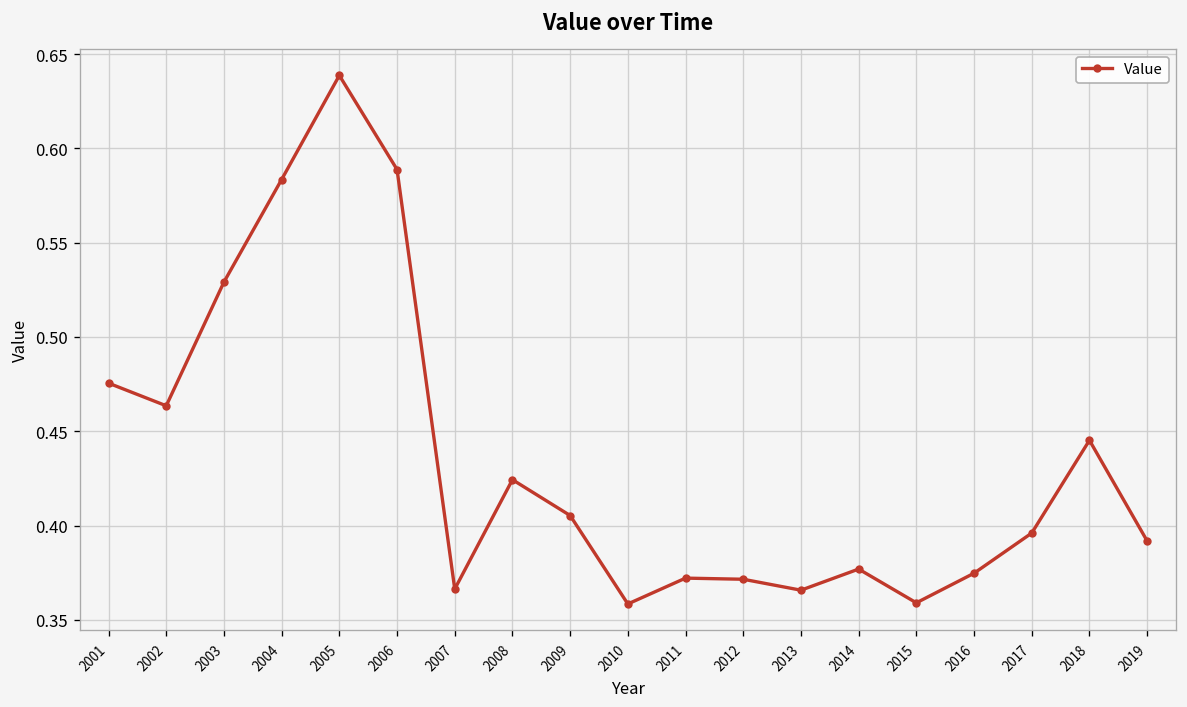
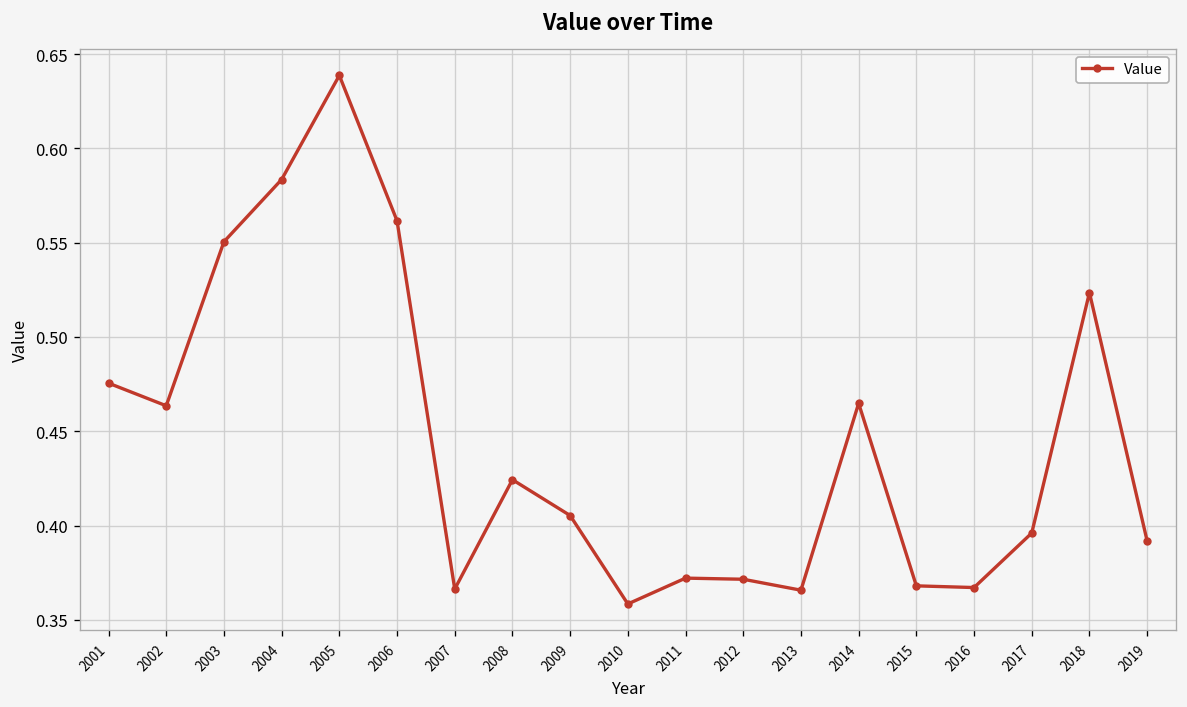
  {
    "2001": 0.476,
    "2002": 0.464,
-   "2003": 0.529,
+   "2003": 0.551,
    "2004": 0.584,
    "2005": 0.639,
-   "2006": 0.589,
+   "2006": 0.562,
    "2007": 0.366,
    "2008": 0.424,
    "2009": 0.405,
    "2010": 0.358,
    "2011": 0.372,
    "2012": 0.372,
    "2013": 0.366,
-   "2014": 0.377,
-   "2015": 0.359,
-   "2016": 0.375,
+   "2014": 0.465,
+   "2015": 0.368,
+   "2016": 0.367,
    "2017": 0.396,
-   "2018": 0.445,
+   "2018": 0.524,
    "2019": 0.392
  }
